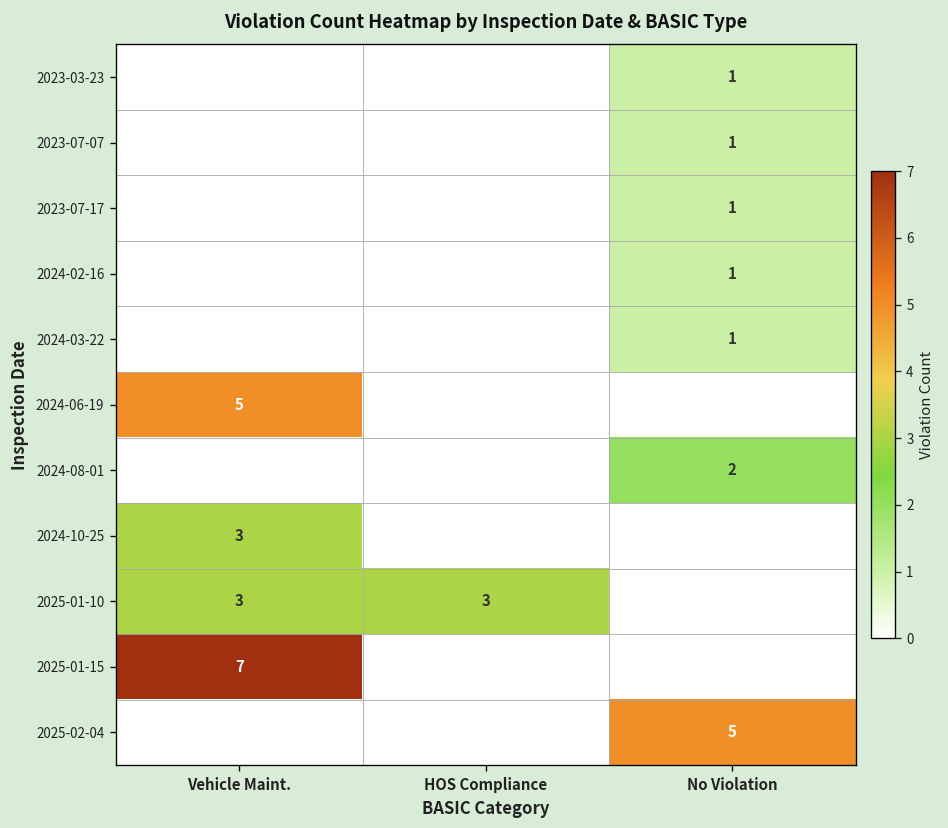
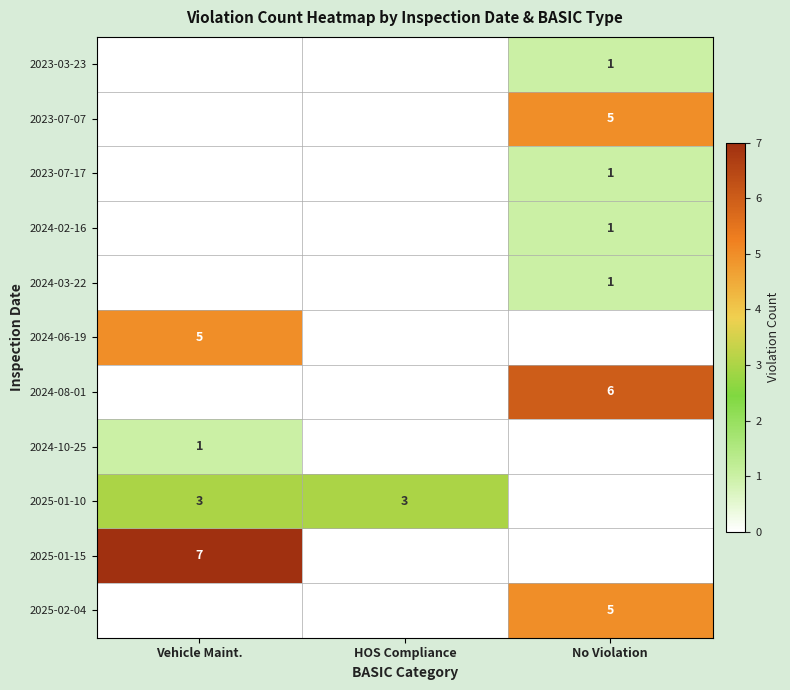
  {
    "2023-03-23": {
      "No Violation": 1
    },
    "2023-07-07": {
-     "No Violation": 1
+     "No Violation": 5
    },
    "2023-07-17": {
      "No Violation": 1
    },
    "2024-02-16": {
      "No Violation": 1
    },
    "2024-03-22": {
      "No Violation": 1
    },
    "2024-06-19": {
      "Vehicle Maint.": 5
    },
    "2024-08-01": {
-     "No Violation": 2
+     "No Violation": 6
    },
    "2024-10-25": {
-     "Vehicle Maint.": 3
+     "Vehicle Maint.": 1
    },
    "2025-01-10": {
      "Vehicle Maint.": 3,
      "HOS Compliance": 3
    },
    "2025-01-15": {
      "Vehicle Maint.": 7
    },
    "2025-02-04": {
      "No Violation": 5
    }
  }
